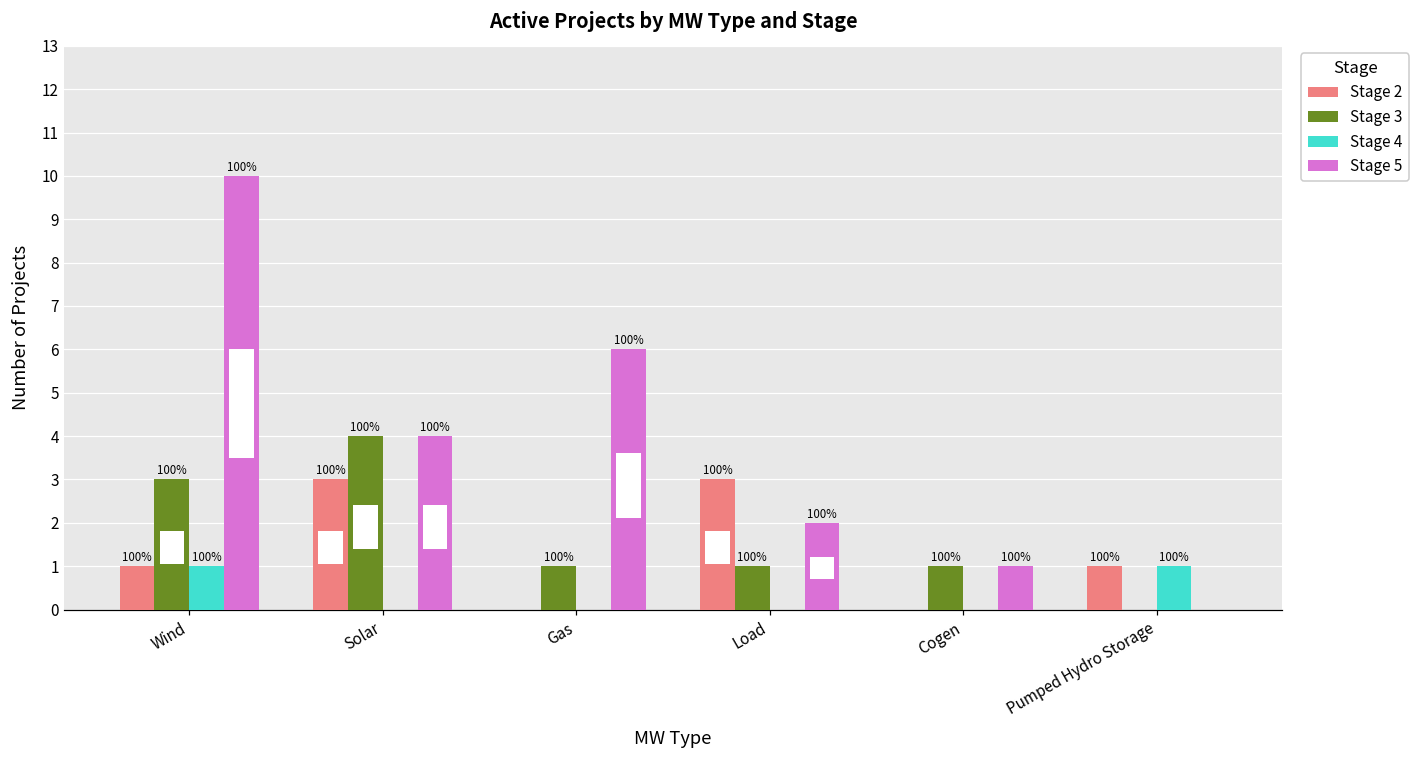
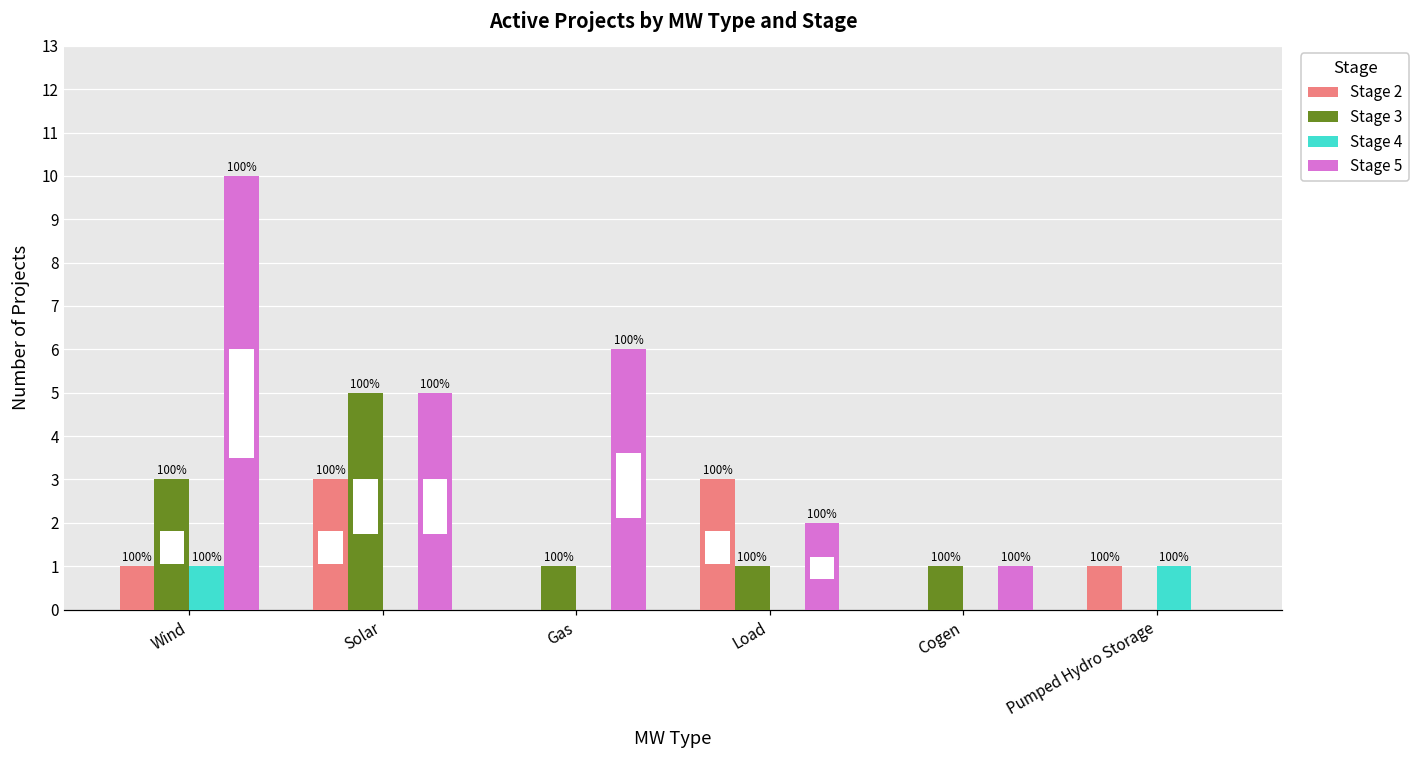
  {
    "Stage 2": {
      "Wind": "100%",
      "Pumped Hydro Storage": "100%"
    },
    "Stage 3": {
-     "Solar": "4",
+     "Solar": "5",
      "Pumped Hydro Storage": "0"
    },
    "Stage 4": {
      "Wind": "100%",
      "Pumped Hydro Storage": "100%"
    },
    "Stage 5": {
-     "Solar": "4",
+     "Solar": "5",
      "Pumped Hydro Storage": "0"
    }
  }
